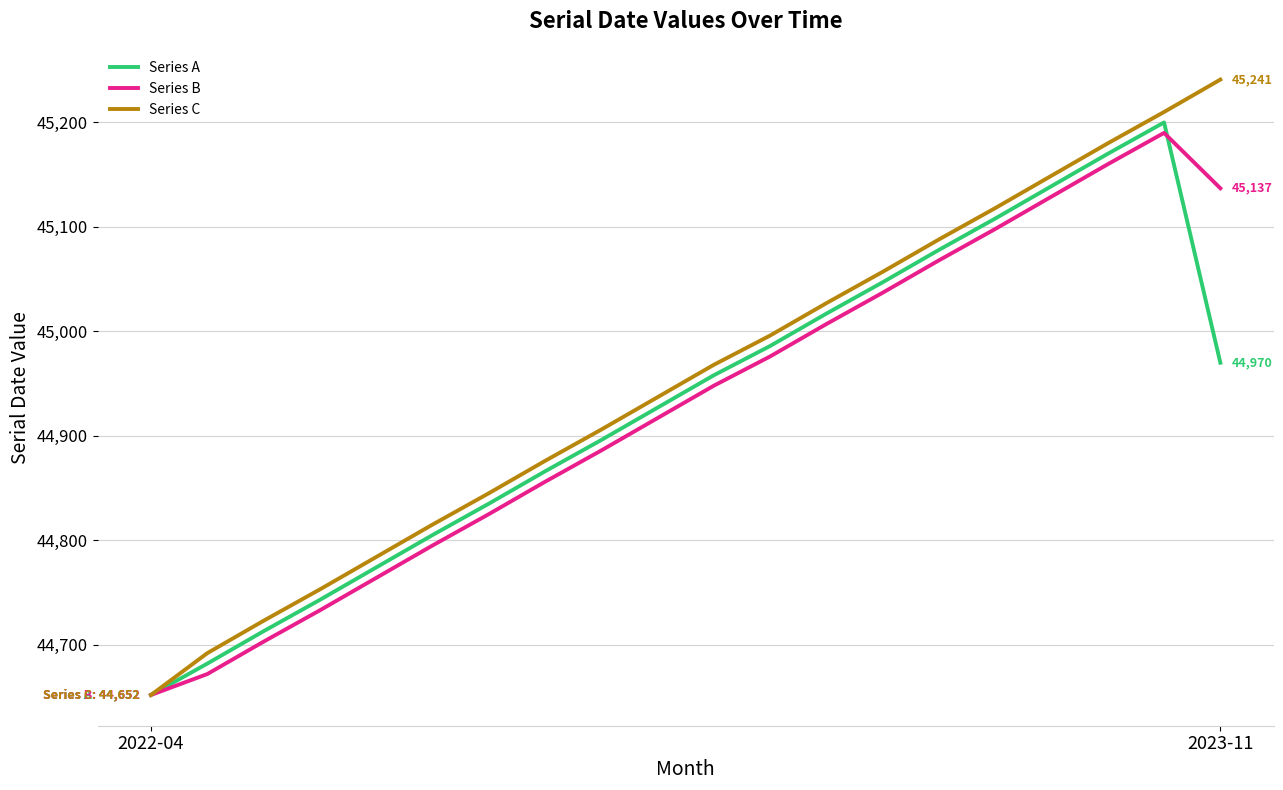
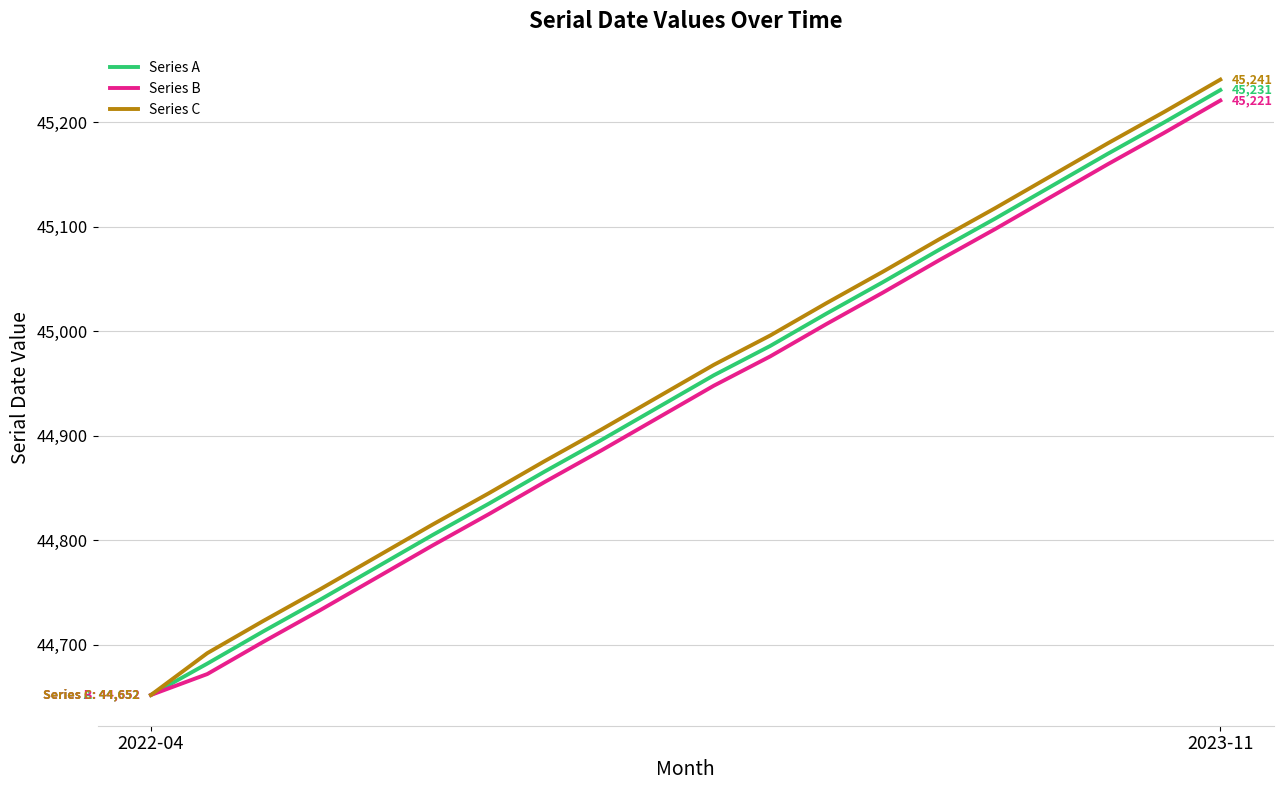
  {
    "Series A": {
-     "2023-11": "44,970"
+     "2023-11": "45,231"
    },
    "Series B": {
-     "2023-11": "45,137"
+     "2023-11": "45,221"
    }
  }
